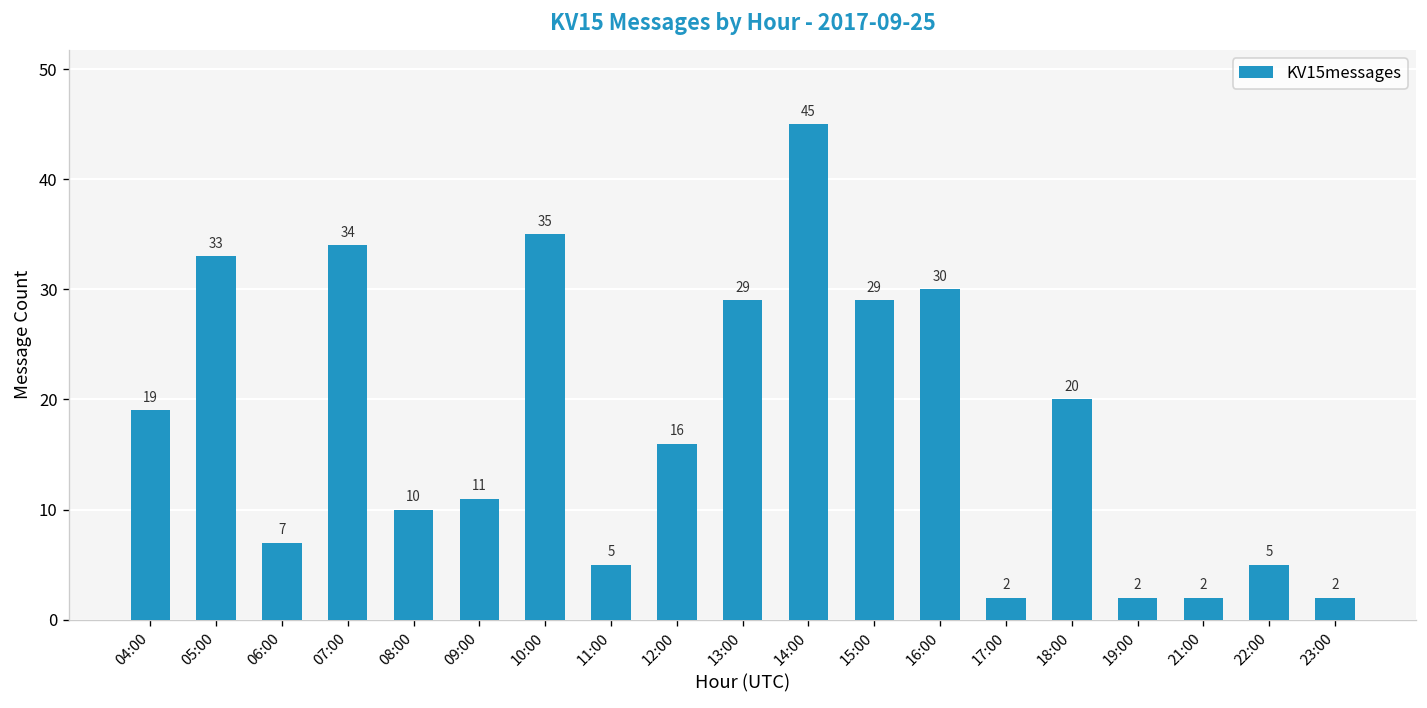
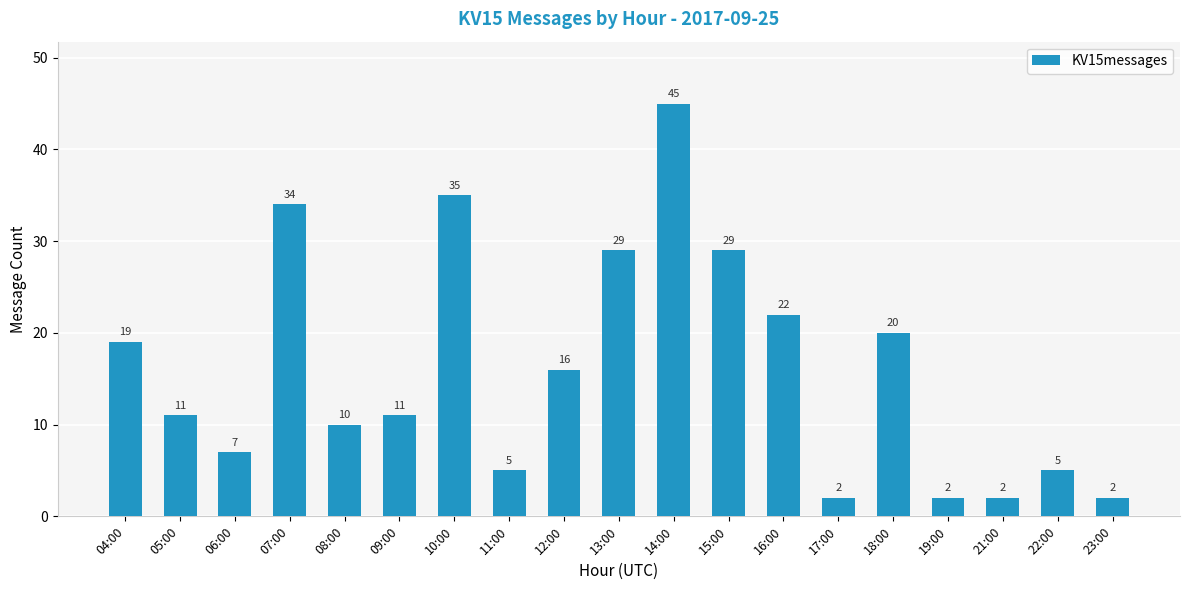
  {
    "04:00": 19,
-   "05:00": 33,
+   "05:00": 11,
    "06:00": 7,
    "07:00": 34,
    "08:00": 10,
    "09:00": 11,
    "10:00": 35,
    "11:00": 5,
    "12:00": 16,
    "13:00": 29,
    "14:00": 45,
    "15:00": 29,
-   "16:00": 30,
+   "16:00": 22,
    "17:00": 2,
    "18:00": 20,
    "19:00": 2,
    "21:00": 2,
    "22:00": 5,
    "23:00": 2
  }
